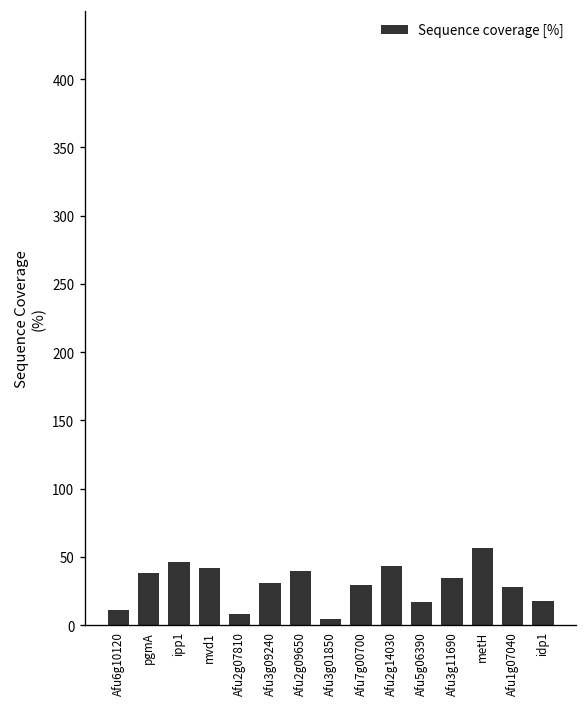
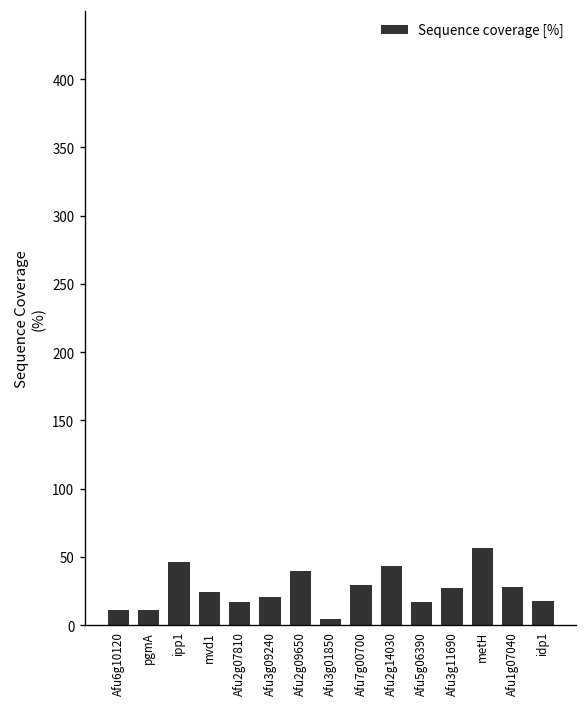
  {
    "Afu6g10120": 11,
-   "pgmA": 38,
+   "pgmA": 11,
    "ipp1": 46,
-   "mvd1": 42,
-   "Afu2g07810": 8,
-   "Afu3g09240": 31,
+   "mvd1": 24,
+   "Afu2g07810": 17,
+   "Afu3g09240": 21,
    "Afu2g09650": 40,
    "Afu3g01850": 5,
    "Afu7g00700": 29,
    "Afu2g14030": 43,
    "Afu5g06390": 17,
-   "Afu3g11690": 35,
+   "Afu3g11690": 27,
    "metH": 57,
    "Afu1g07040": 28,
    "idp1": 18
  }
